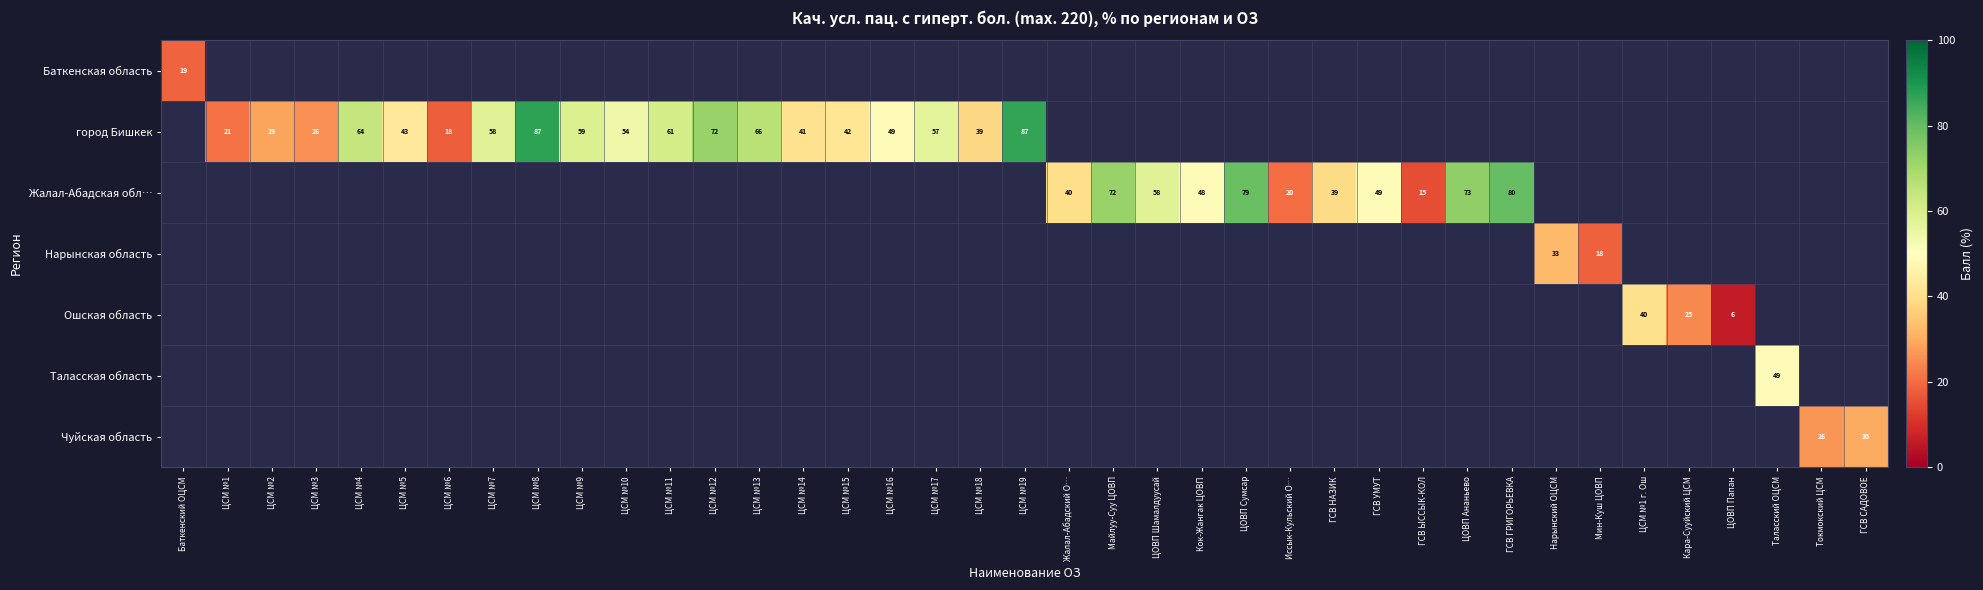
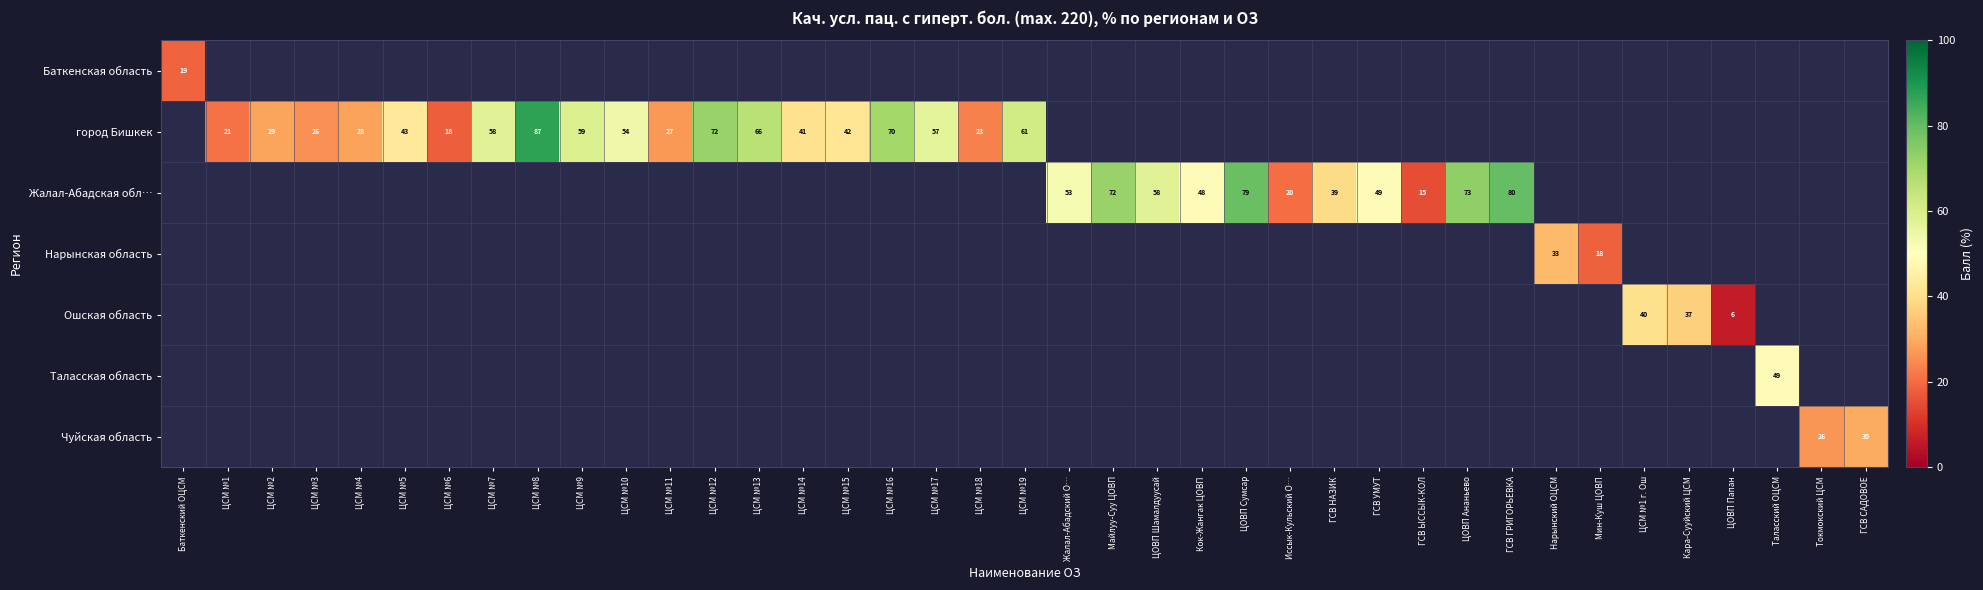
  {
    "Баткенская область": {
      "Баткенский ОЦСМ": 19
    },
    "город Бишкек": {
      "ЦСМ №1": 21,
      "ЦСМ №2": 29,
      "ЦСМ №3": 26,
-     "ЦСМ №4": 64,
+     "ЦСМ №4": 28,
      "ЦСМ №5": 43,
      "ЦСМ №6": 18,
      "ЦСМ №7": 58,
      "ЦСМ №8": 87,
      "ЦСМ №9": 59,
      "ЦСМ №10": 54,
-     "ЦСМ №11": 61,
+     "ЦСМ №11": 27,
      "ЦСМ №12": 72,
      "ЦСМ №13": 66,
      "ЦСМ №14": 41,
      "ЦСМ №15": 42,
-     "ЦСМ №16": 49,
+     "ЦСМ №16": 70,
      "ЦСМ №17": 57,
-     "ЦСМ №18": 39,
-     "ЦСМ №19": 87
+     "ЦСМ №18": 23,
+     "ЦСМ №19": 61
    },
    "Жалал-Абадская обл…": {
-     "Жалал-Абадский О…": 40,
+     "Жалал-Абадский О…": 53,
      "Майлуу-Суу ЦОВП": 72,
      "ЦОВП Шамалдуусай": 58,
      "Кок-Жангак ЦОВП": 48,
      "ЦОВП Сумсар": 79,
      "Иссык-Кульский О…": 20,
      "ГСВ НАЗИК": 39,
      "ГСВ УМУТ": 49,
      "ГСВ ЫССЫК-КОЛ": 15,
      "ЦОВП Ананьево": 73,
      "ГСВ ГРИГОРЬЕВКА": 80
    },
    "Нарынская область": {
      "Нарынский ОЦСМ": 33,
      "Мин-Куш ЦОВП": 18
    },
    "Ошская область": {
      "ЦСМ №1 г. Ош": 40,
-     "Кара-Сууйский ЦСМ": 25,
+     "Кара-Сууйский ЦСМ": 37,
      "ЦОВП Папан": 6
    },
    "Таласская область": {
      "Таласский ОЦСМ": 49
    },
    "Чуйская область": {
      "Токмокский ЦСМ": 26,
      "ГСВ САДОВОЕ": 30
    }
  }
